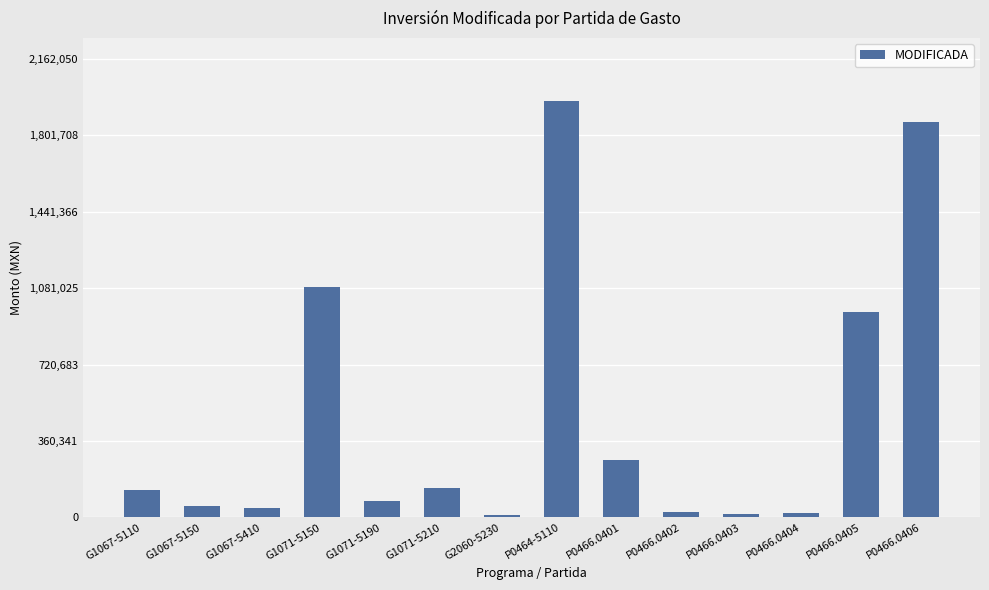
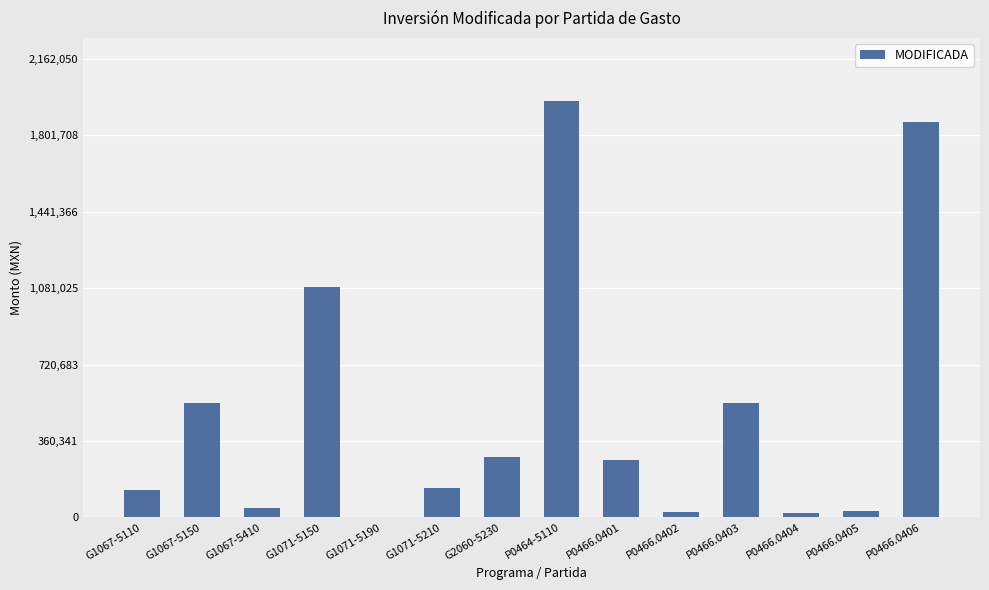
  {
    "G1067-5110": "130,000",
-   "G1067-5150": "60,000",
+   "G1067-5150": "540,000",
    "G1067-5410": "50,000",
    "G1071-5150": "1,090,000",
-   "G1071-5190": "80,000",
+   "G1071-5190": "0",
    "G1071-5210": "140,000",
-   "G2060-5230": "10,000",
+   "G2060-5230": "280,000",
    "P0464-5110": "1,970,000",
    "P0466.0401": "270,000",
    "P0466.0402": "20,000",
-   "P0466.0403": "20,000",
+   "P0466.0403": "540,000",
    "P0466.0404": "20,000",
-   "P0466.0405": "970,000",
+   "P0466.0405": "30,000",
    "P0466.0406": "1,860,000"
  }
